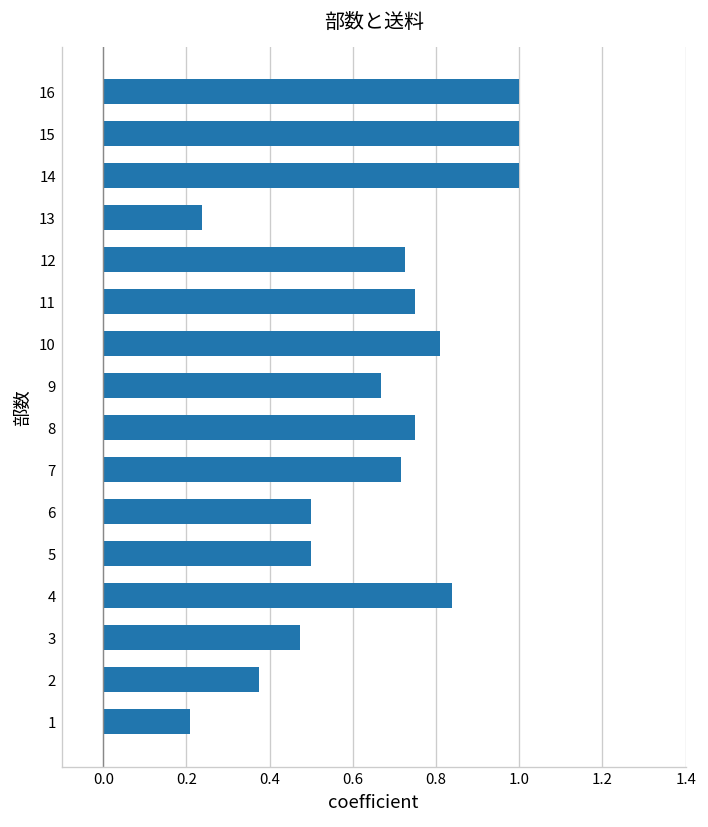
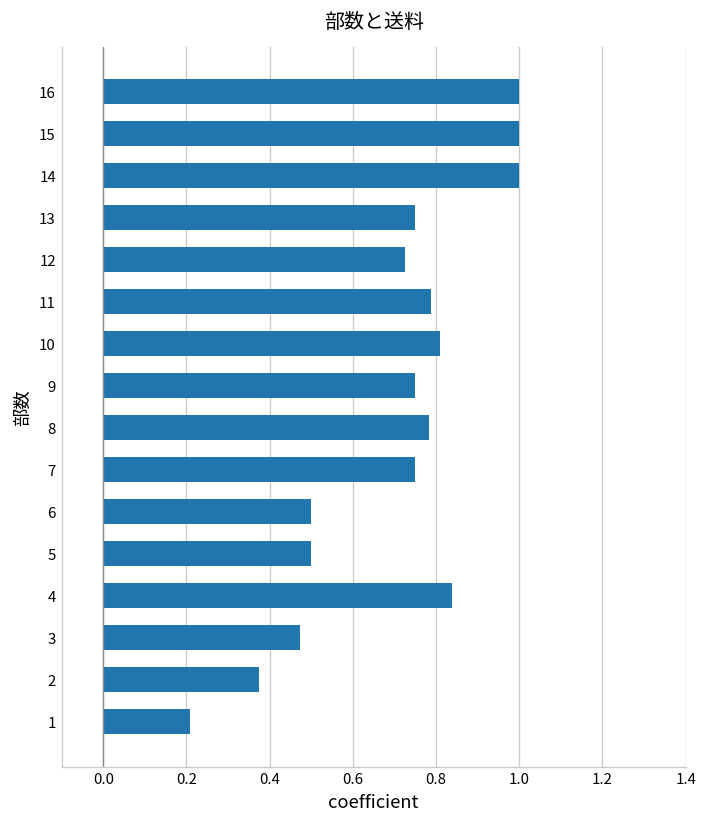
  {
    "16": 1.00,
    "15": 1.00,
    "14": 1.00,
-   "13": 0.24,
+   "13": 0.75,
    "12": 0.73,
-   "11": 0.75,
+   "11": 0.79,
    "10": 0.81,
-   "9": 0.67,
-   "8": 0.75,
-   "7": 0.72,
+   "9": 0.75,
+   "8": 0.78,
+   "7": 0.75,
    "6": 0.50,
    "5": 0.50,
    "4": 0.84,
    "3": 0.47,
    "2": 0.38,
    "1": 0.21
  }
